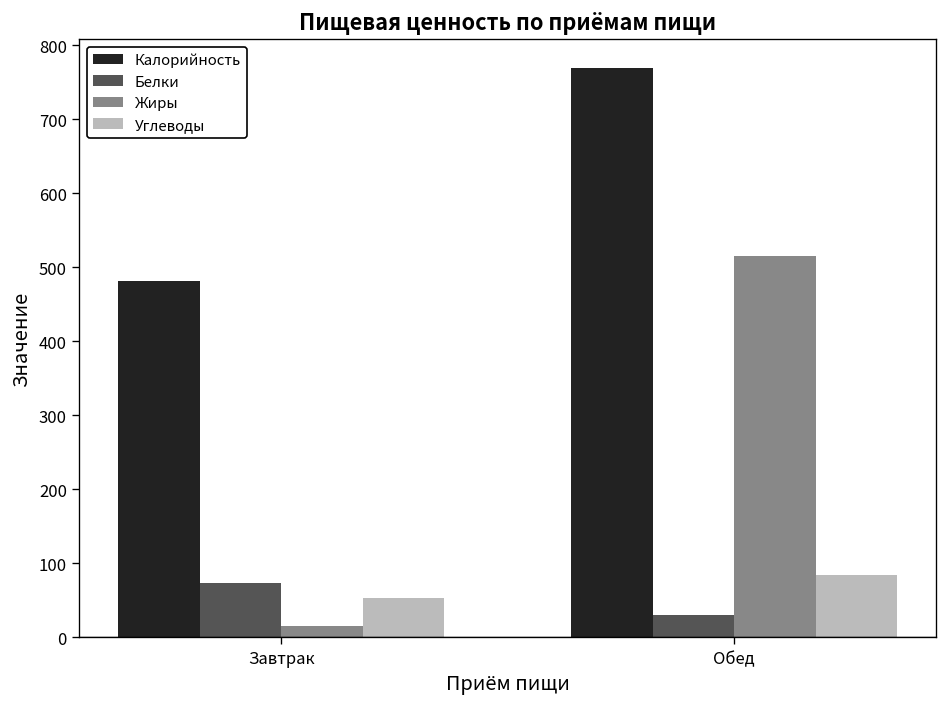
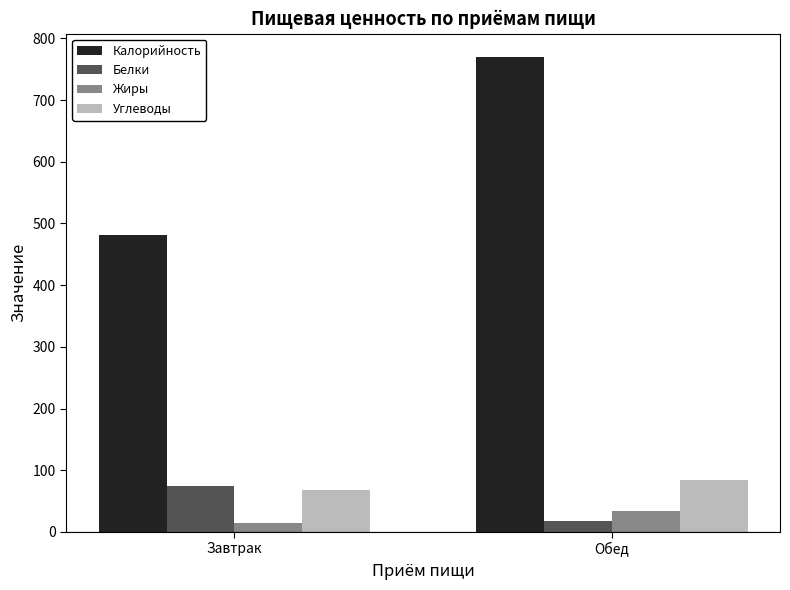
  {
    "Калорийность": {
      "Завтрак": 480,
      "Обед": 770
    },
    "Белки": {
      "Завтрак": 70,
-     "Обед": 30
+     "Обед": 20
    },
    "Жиры": {
      "Завтрак": 20,
-     "Обед": 520
+     "Обед": 30
    },
    "Углеводы": {
-     "Завтрак": 50,
+     "Завтрак": 70,
      "Обед": 80
    }
  }
